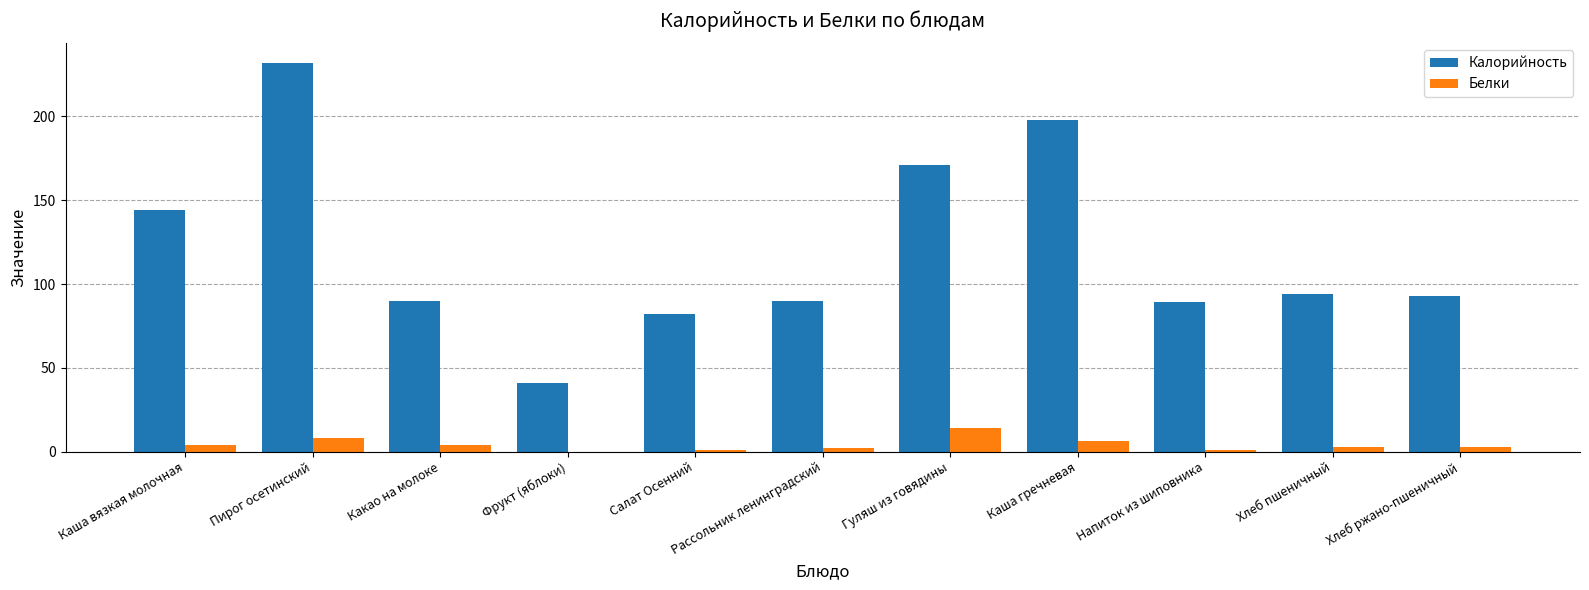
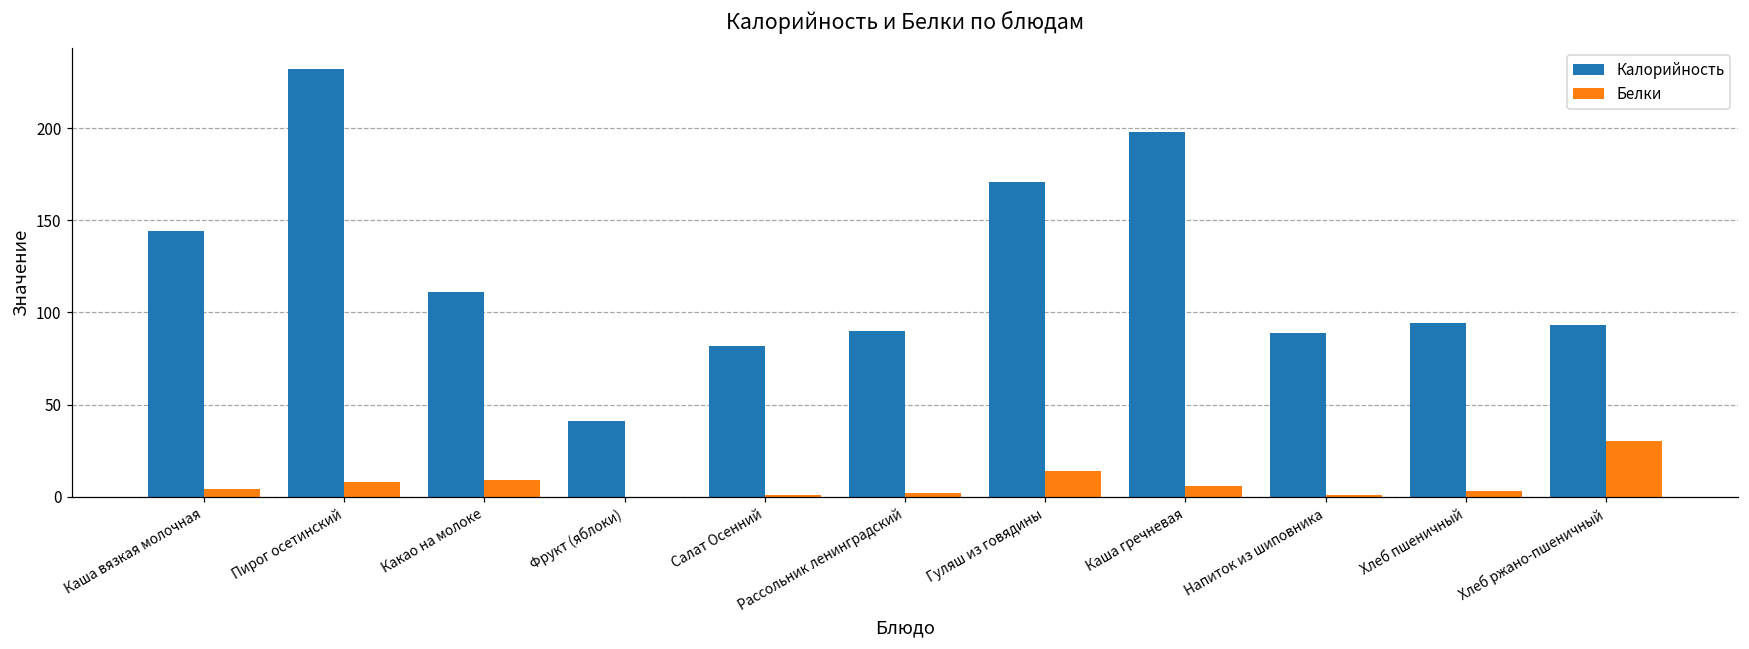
  {
    "Калорийность": {
      "Каша вязкая молочная": 144,
      "Пирог осетинский": 232,
-     "Какао на молоке": 90,
+     "Какао на молоке": 111,
      "Фрукт (яблоки)": 41,
      "Салат Осенний": 82,
      "Рассольник ленинградский": 90,
      "Гуляш из говядины": 171,
      "Каша гречневая": 198,
      "Напиток из шиповника": 89,
      "Хлеб пшеничный": 94,
      "Хлеб ржано-пшеничный": 93
    },
    "Белки": {
      "Каша вязкая молочная": 4,
      "Пирог осетинский": 8,
-     "Какао на молоке": 4,
+     "Какао на молоке": 9,
      "Фрукт (яблоки)": 0,
      "Рассольник ленинградский": 2,
      "Гуляш из говядины": 14,
      "Каша гречневая": 6,
      "Хлеб пшеничный": 3,
-     "Хлеб ржано-пшеничный": 3
+     "Хлеб ржано-пшеничный": 30
    }
  }
